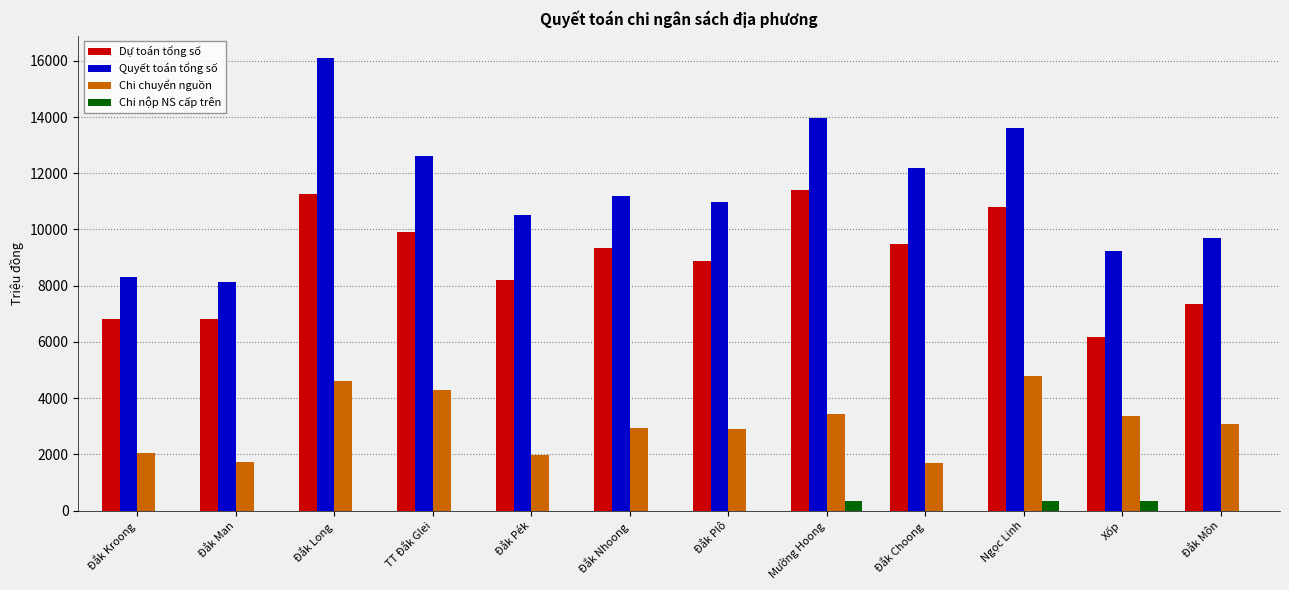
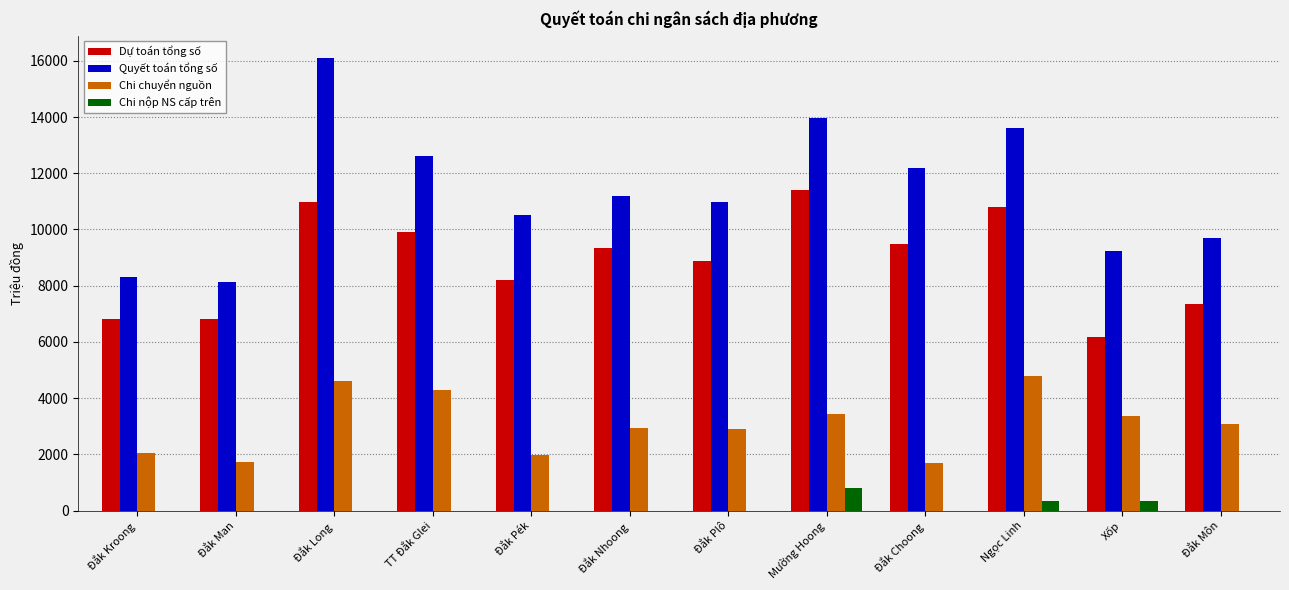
  {
    "Dự toán tổng số": {
      "Đắk Kroong": 6800,
      "Đắk Man": 6800,
-     "Đắk Long": 11300,
+     "Đắk Long": 11000,
      "TT Đắk Glei": 9900,
      "Đắk Pék": 8200,
      "Đắk Nhoong": 9300,
      "Đắk Plô": 8900,
      "Mường Hoong": 11400,
      "Đắk Choong": 9500,
      "Ngọc Linh": 10800,
      "Xốp": 6200,
      "Đắk Môn": 7400
    },
    "Quyết toán tổng số": {
      "Đắk Kroong": 8300,
      "Đắk Man": 8100,
      "Đắk Long": 16100,
      "TT Đắk Glei": 12600,
      "Đắk Pék": 10500,
      "Đắk Nhoong": 11200,
      "Đắk Plô": 11000,
      "Mường Hoong": 14000,
      "Đắk Choong": 12200,
      "Ngọc Linh": 13600,
      "Xốp": 9200,
      "Đắk Môn": 9700
    },
    "Chi chuyển nguồn": {
      "Đắk Kroong": 2100,
      "Đắk Man": 1700,
      "Đắk Long": 4600,
      "TT Đắk Glei": 4300,
      "Đắk Pék": 2000,
      "Đắk Nhoong": 2900,
      "Đắk Plô": 2900,
      "Mường Hoong": 3400,
      "Đắk Choong": 1700,
      "Ngọc Linh": 4800,
      "Xốp": 3400,
      "Đắk Môn": 3100
    },
    "Chi nộp NS cấp trên": {
      "Đắk Kroong": 0,
      "Đắk Man": 0,
      "Đắk Long": 0,
      "TT Đắk Glei": 0,
      "Đắk Pék": 0,
      "Đắk Nhoong": 0,
      "Đắk Plô": 0,
-     "Mường Hoong": 300,
+     "Mường Hoong": 800,
      "Đắk Choong": 0,
      "Ngọc Linh": 300,
      "Xốp": 300,
      "Đắk Môn": 0
    }
  }
